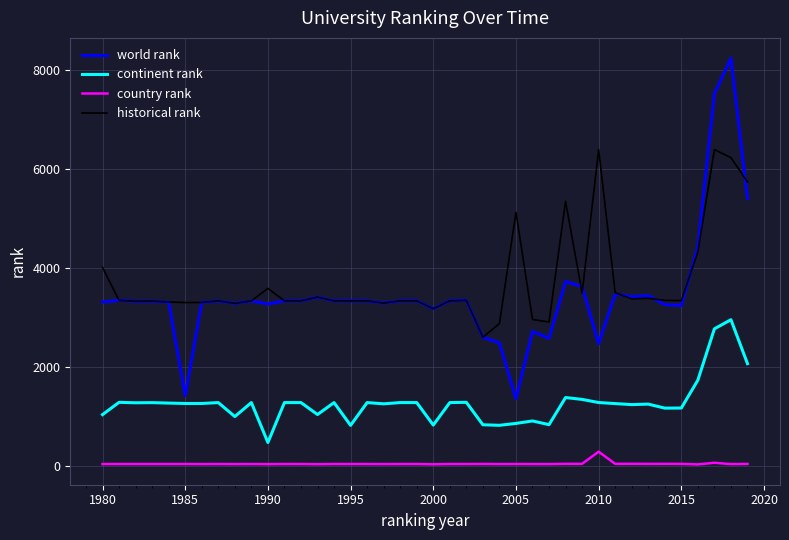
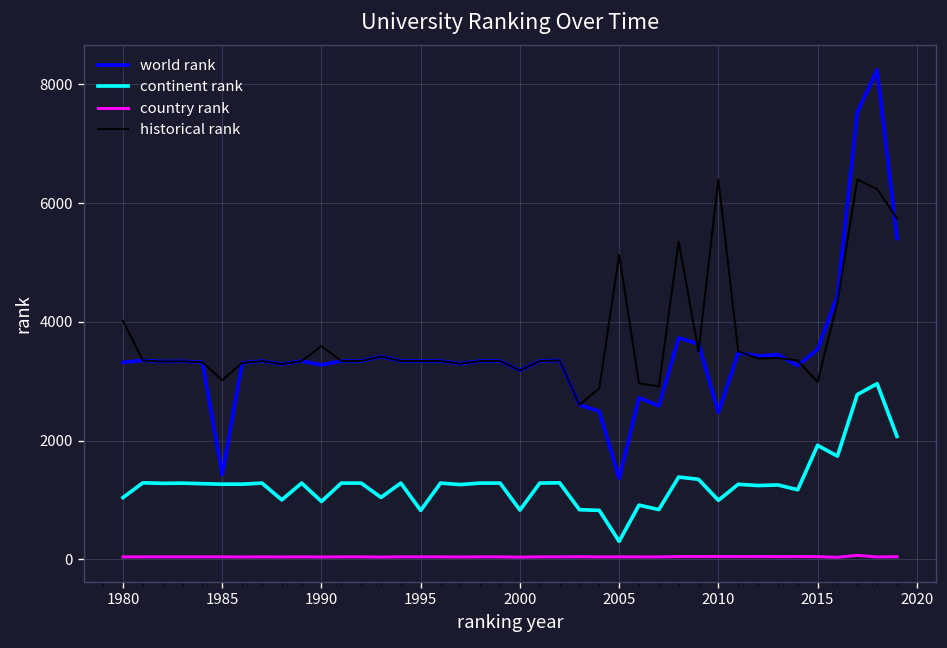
  {
    "world rank": {
      "1980": 3300,
      "1985": 1400,
      "1990": 3300,
      "2005": 1400,
      "2010": 2500,
-     "2015": 3200
+     "2015": 3500
    },
    "continent rank": {
      "1980": 1000,
      "1985": 1300,
-     "1990": 500,
+     "1990": 1000,
      "1995": 800,
      "2000": 800,
-     "2005": 900,
-     "2010": 1300,
-     "2015": 1200
+     "2005": 300,
+     "2010": 1000,
+     "2015": 1900
    },
    "country rank": {
      "1980": 0,
      "1985": 0,
      "1990": 0,
      "1995": 0,
      "2000": 0,
      "2005": 0,
-     "2010": 300,
+     "2010": 0,
      "2015": 0
    },
    "historical rank": {
      "1980": 4000,
-     "1985": 3300,
+     "1985": 3000,
      "1990": 3600,
      "2005": 5100,
      "2010": 6400,
-     "2015": 3300
+     "2015": 3000
    }
  }
